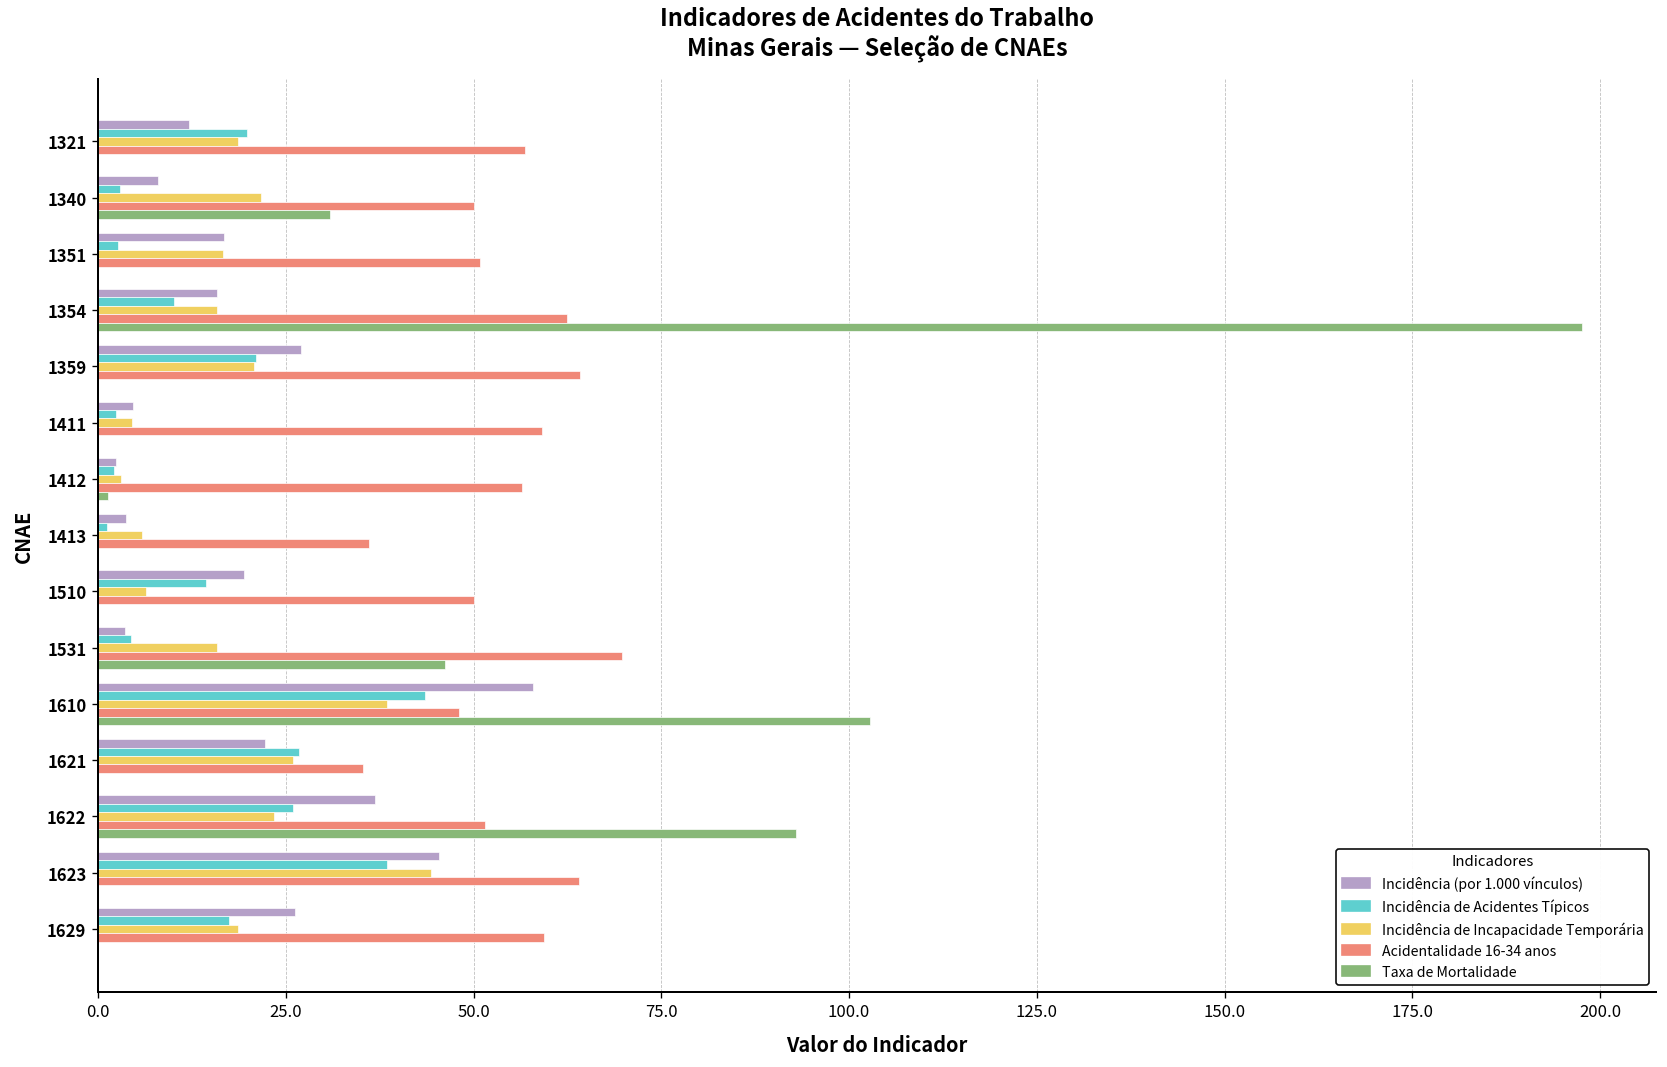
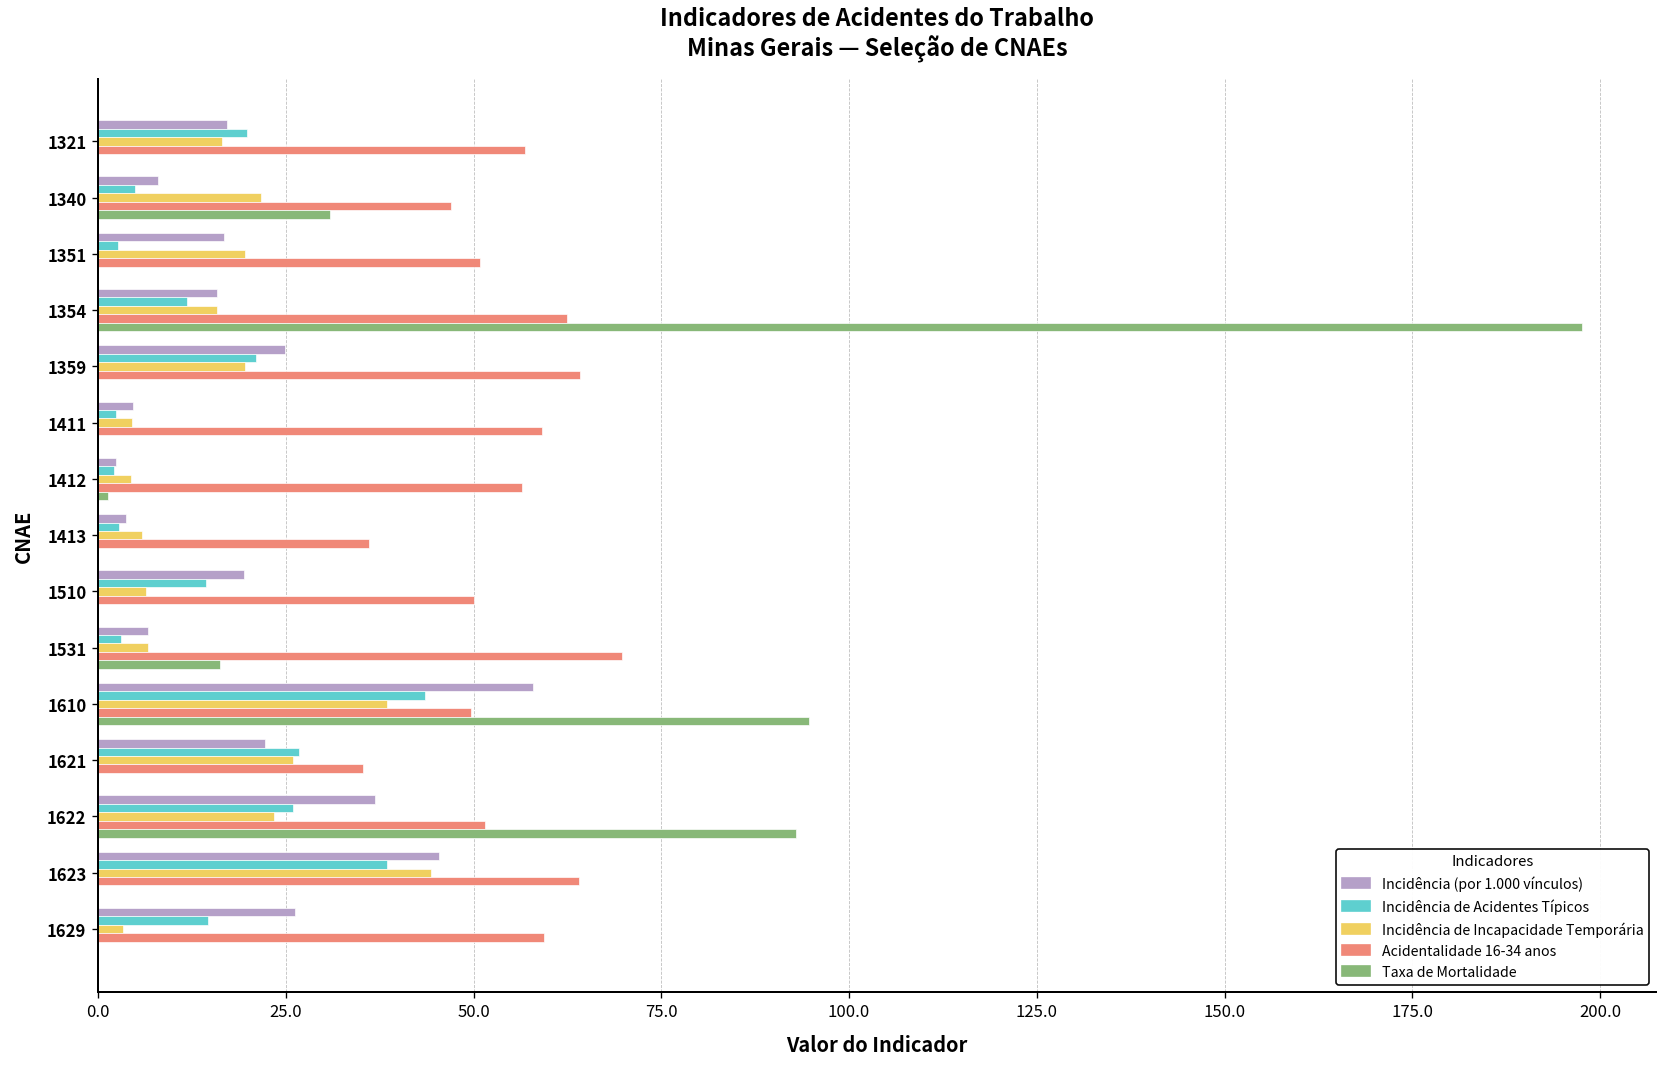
  {
    "Incidência (por 1.000 vínculos)": {
-     "1321": 12,
+     "1321": 17,
      "1340": 8,
      "1351": 17,
      "1354": 16,
-     "1359": 27,
+     "1359": 25,
      "1411": 5,
      "1412": 2,
      "1413": 4,
      "1510": 19,
-     "1531": 4,
+     "1531": 7,
      "1610": 58,
      "1621": 22,
      "1622": 37,
      "1623": 45,
      "1629": 26
    },
    "Incidência de Acidentes Típicos": {
      "1321": 20,
-     "1340": 3,
+     "1340": 5,
      "1351": 3,
-     "1354": 10,
+     "1354": 12,
      "1359": 21,
      "1411": 2,
      "1412": 2,
-     "1413": 1,
+     "1413": 3,
      "1510": 14,
-     "1531": 4,
+     "1531": 3,
      "1610": 44,
      "1621": 27,
      "1622": 26,
      "1623": 38,
-     "1629": 17
+     "1629": 15
    },
    "Incidência de Incapacidade Temporária": {
-     "1321": 19,
+     "1321": 16,
      "1340": 22,
-     "1351": 17,
+     "1351": 20,
      "1354": 16,
-     "1359": 21,
+     "1359": 20,
      "1411": 5,
-     "1412": 3,
+     "1412": 4,
      "1413": 6,
      "1510": 6,
-     "1531": 16,
+     "1531": 7,
      "1610": 38,
      "1621": 26,
      "1622": 23,
      "1623": 44,
-     "1629": 19
+     "1629": 3
    },
    "Acidentalidade 16-34 anos": {
      "1321": 57,
-     "1340": 50,
+     "1340": 47,
      "1351": 51,
      "1354": 63,
      "1359": 64,
      "1411": 59,
      "1412": 56,
      "1413": 36,
      "1510": 50,
      "1531": 70,
-     "1610": 48,
+     "1610": 50,
      "1621": 35,
      "1622": 52,
      "1623": 64,
      "1629": 59
    },
    "Taxa de Mortalidade": {
      "1321": 0,
      "1340": 31,
      "1351": 0,
      "1354": 198,
      "1359": 0,
      "1411": 0,
      "1412": 1,
      "1413": 0,
      "1510": 0,
-     "1531": 46,
-     "1610": 103,
+     "1531": 16,
+     "1610": 95,
      "1621": 0,
      "1622": 93,
      "1623": 0,
      "1629": 0
    }
  }
